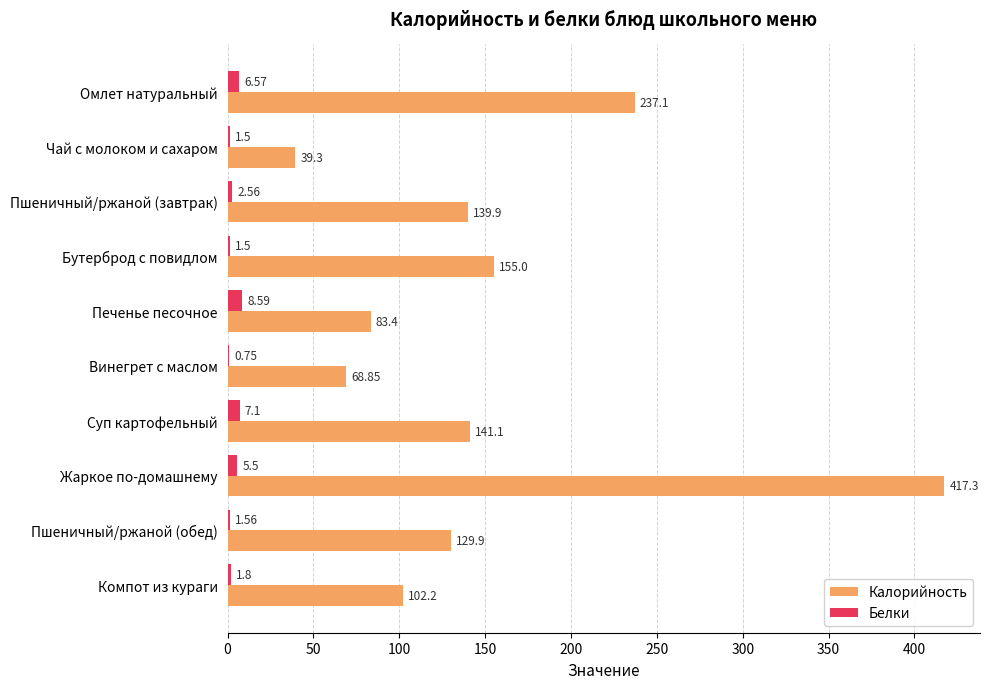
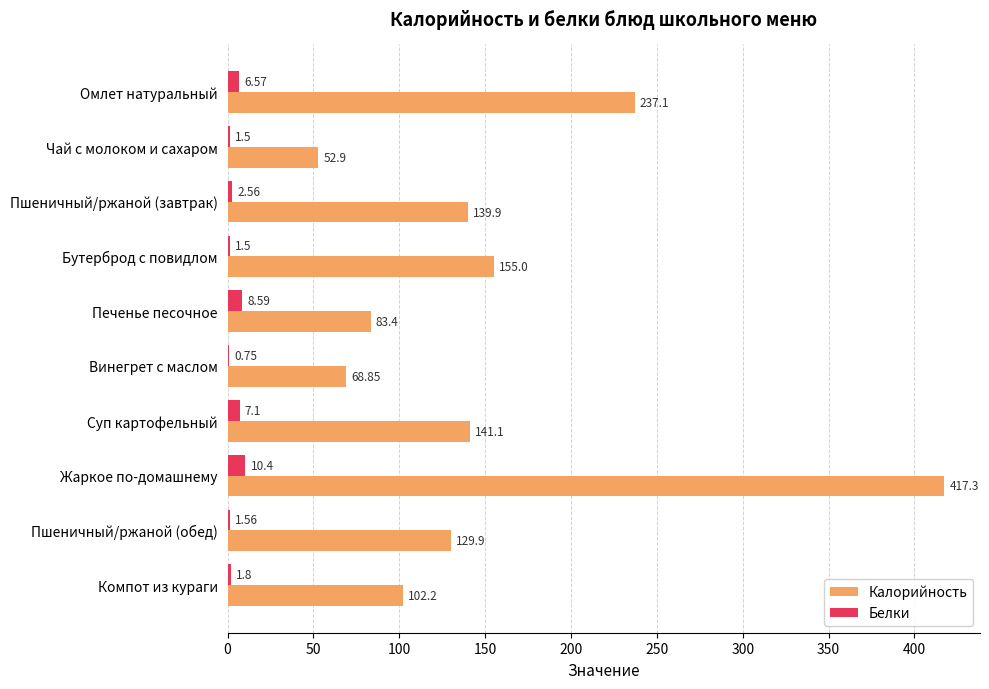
  {
    "Калорийность": {
      "Омлет натуральный": 237.1,
-     "Чай с молоком и сахаром": 39.3,
+     "Чай с молоком и сахаром": 52.9,
      "Пшеничный/ржаной (завтрак)": 139.9,
      "Бутерброд с повидлом": 155.0,
      "Печенье песочное": 83.4,
      "Винегрет с маслом": 68.85,
      "Суп картофельный": 141.1,
      "Жаркое по-домашнему": 417.3,
      "Пшеничный/ржаной (обед)": 129.9,
      "Компот из кураги": 102.2
    },
    "Белки": {
      "Омлет натуральный": 6.57,
      "Чай с молоком и сахаром": 1.5,
      "Пшеничный/ржаной (завтрак)": 2.56,
      "Бутерброд с повидлом": 1.5,
      "Печенье песочное": 8.59,
      "Винегрет с маслом": 0.75,
      "Суп картофельный": 7.1,
-     "Жаркое по-домашнему": 5.5,
+     "Жаркое по-домашнему": 10.4,
      "Пшеничный/ржаной (обед)": 1.56,
      "Компот из кураги": 1.8
    }
  }
